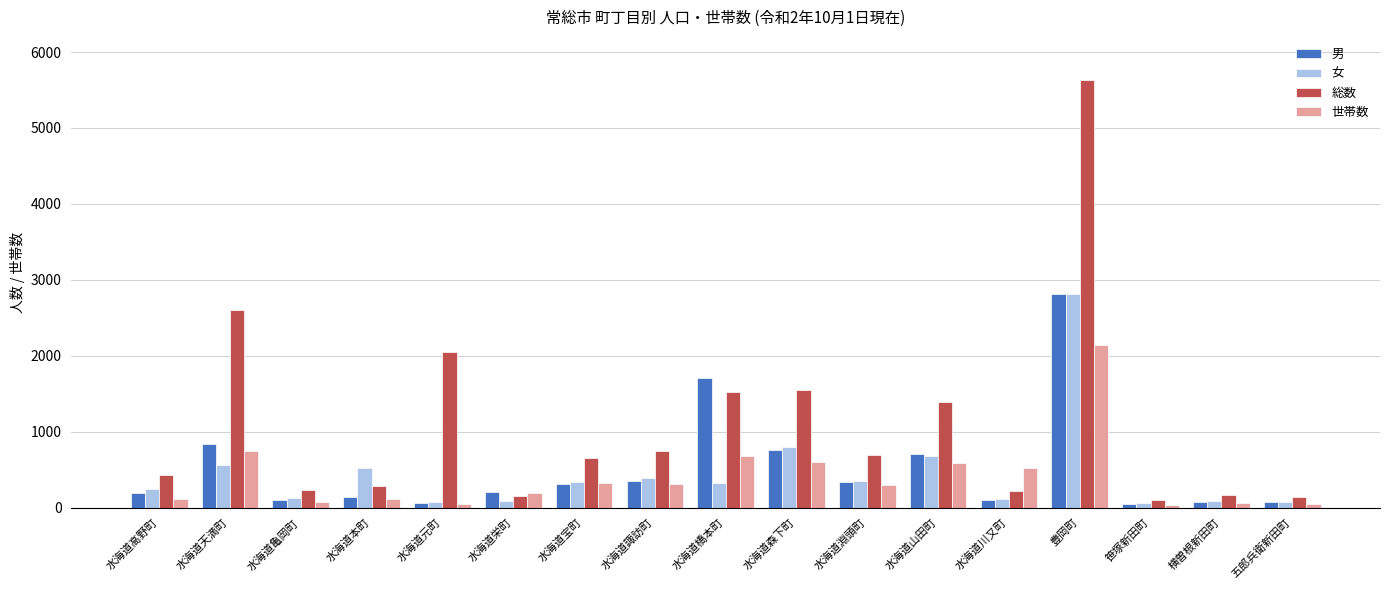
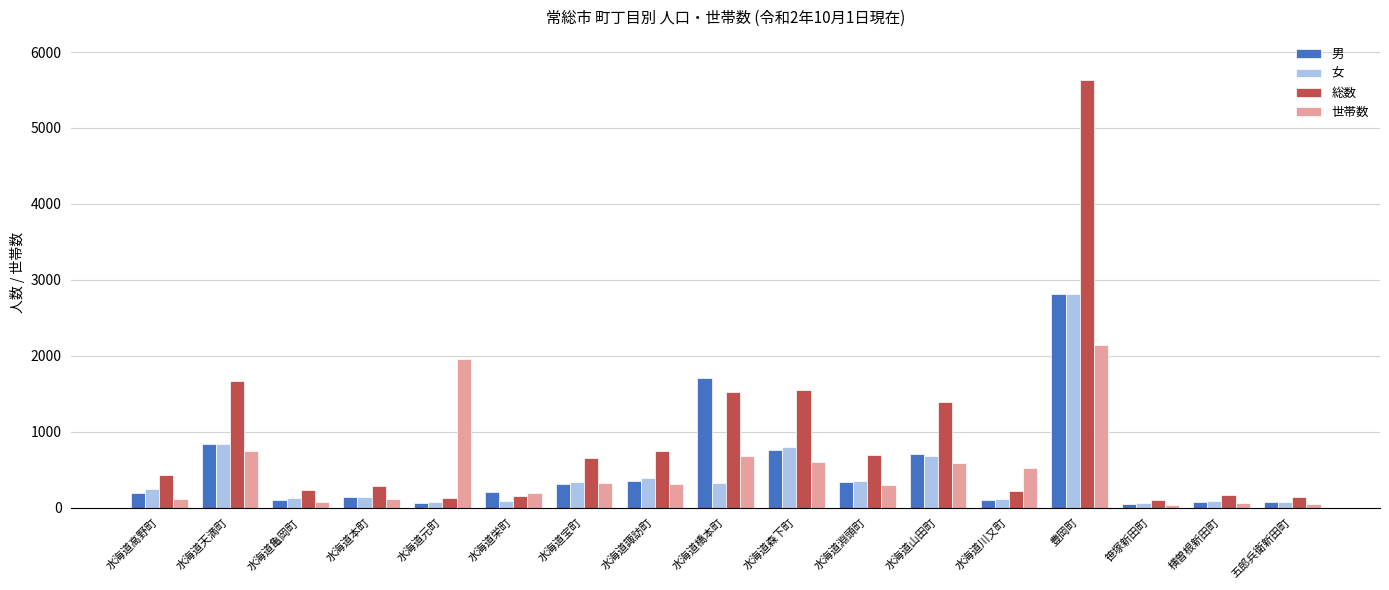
  {
    "男": {
      "水海道高野町": 200,
      "水海道天満町": 800,
      "水海道亀岡町": 100,
      "水海道本町": 100,
      "水海道元町": 100,
      "水海道栄町": 200,
      "水海道宝町": 300,
      "水海道諏訪町": 400,
      "水海道橋本町": 1700,
      "水海道森下町": 800,
      "水海道淵頭町": 300,
      "水海道山田町": 700,
      "水海道川又町": 100,
      "豊岡町": 2800,
      "笹塚新田町": 0,
      "横曽根新田町": 100,
      "五郎兵衛新田町": 100
    },
    "女": {
      "水海道高野町": 200,
-     "水海道天満町": 600,
+     "水海道天満町": 800,
      "水海道亀岡町": 100,
-     "水海道本町": 500,
+     "水海道本町": 100,
      "水海道元町": 100,
      "水海道栄町": 100,
      "水海道宝町": 300,
      "水海道諏訪町": 400,
      "水海道橋本町": 300,
      "水海道森下町": 800,
      "水海道淵頭町": 400,
      "水海道山田町": 700,
      "水海道川又町": 100,
      "豊岡町": 2800,
      "笹塚新田町": 100,
      "横曽根新田町": 100,
      "五郎兵衛新田町": 100
    },
    "総数": {
      "水海道高野町": 400,
-     "水海道天満町": 2600,
+     "水海道天満町": 1700,
      "水海道亀岡町": 200,
      "水海道本町": 300,
-     "水海道元町": 2000,
+     "水海道元町": 100,
      "水海道栄町": 200,
      "水海道宝町": 700,
      "水海道諏訪町": 700,
      "水海道橋本町": 1500,
      "水海道森下町": 1600,
      "水海道淵頭町": 700,
      "水海道山田町": 1400,
      "水海道川又町": 200,
      "豊岡町": 5600,
      "笹塚新田町": 100,
      "横曽根新田町": 200,
      "五郎兵衛新田町": 100
    },
    "世帯数": {
      "水海道高野町": 100,
      "水海道天満町": 700,
      "水海道亀岡町": 100,
      "水海道本町": 100,
-     "水海道元町": 100,
+     "水海道元町": 2000,
      "水海道栄町": 200,
      "水海道宝町": 300,
      "水海道諏訪町": 300,
      "水海道橋本町": 700,
      "水海道森下町": 600,
      "水海道淵頭町": 300,
      "水海道山田町": 600,
      "水海道川又町": 500,
      "豊岡町": 2100,
      "横曽根新田町": 100,
      "五郎兵衛新田町": 0
    }
  }
